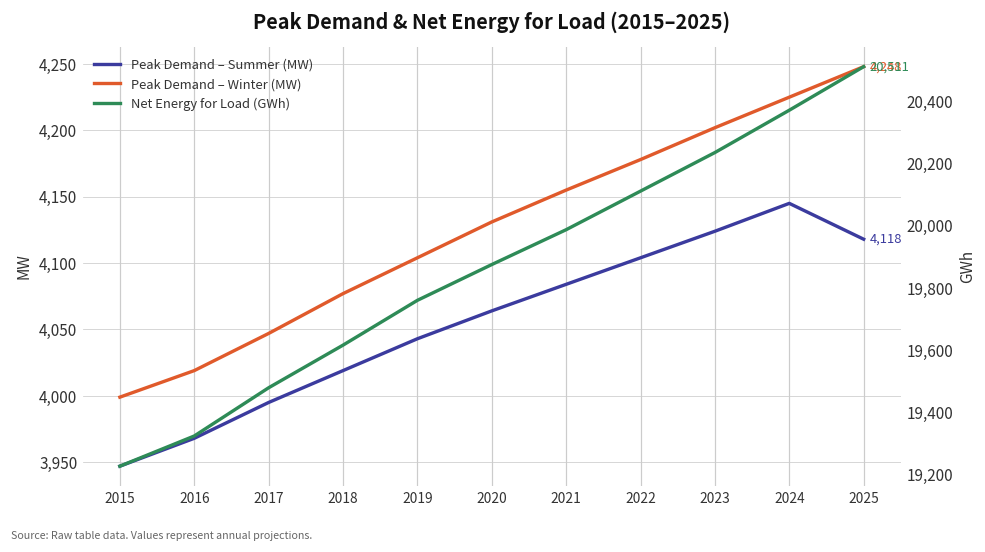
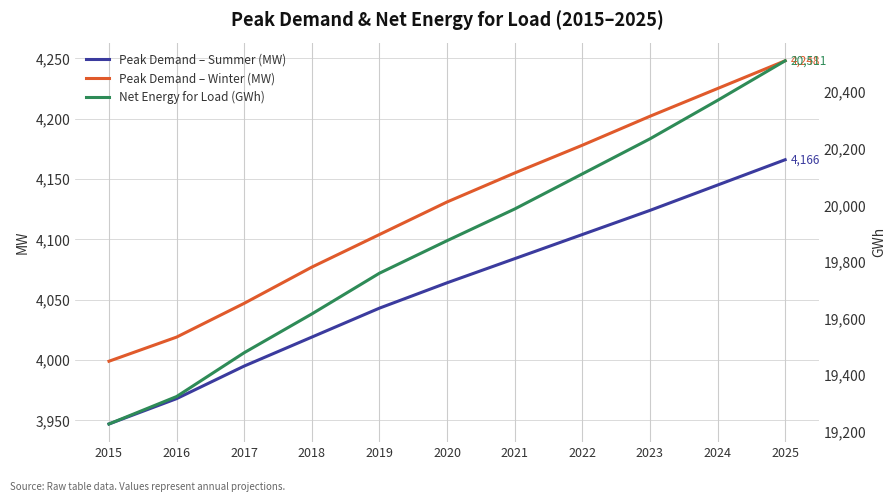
  {
    "Peak Demand – Summer (MW)": {
-     "2025": "4,118"
+     "2025": "4,166"
    }
  }
